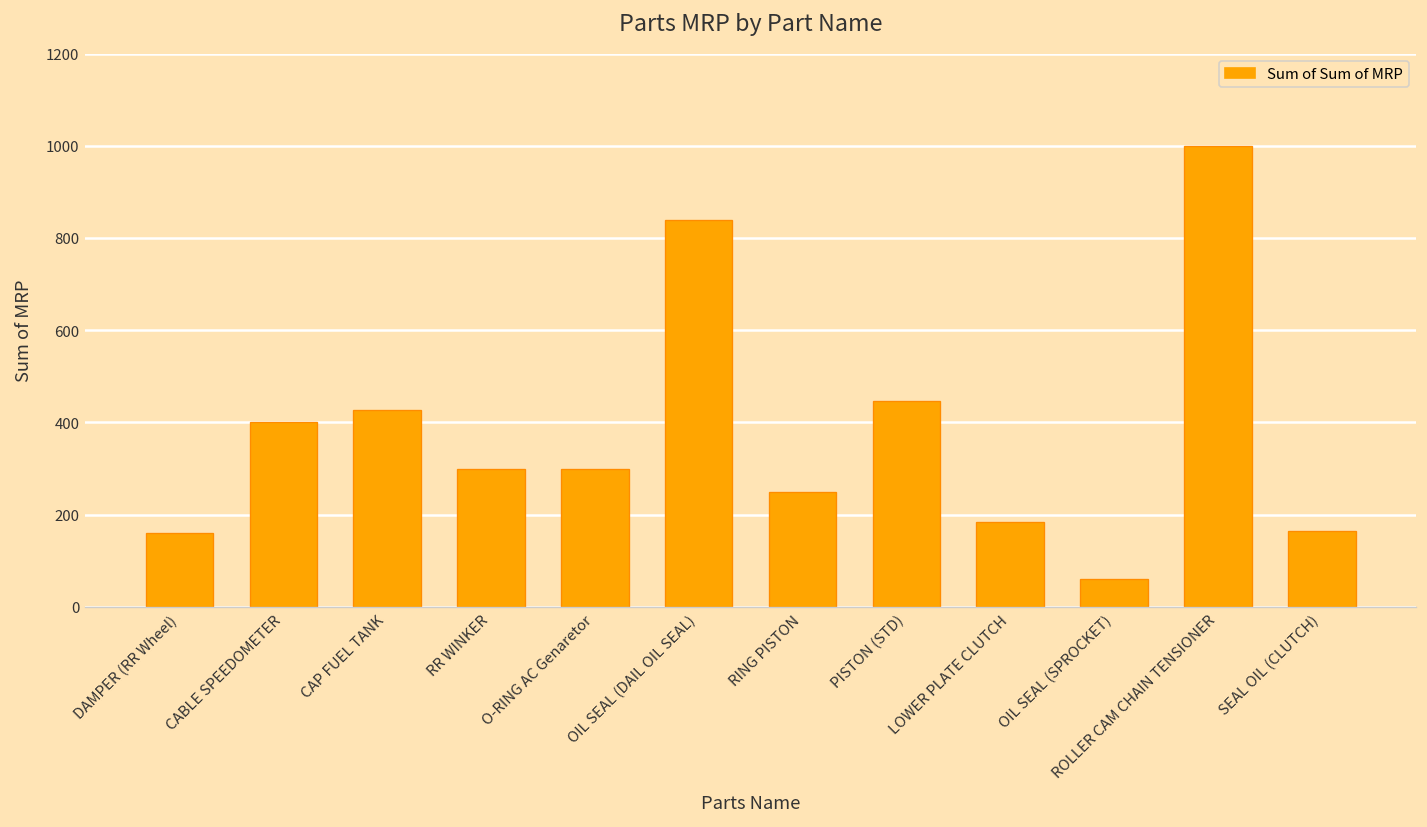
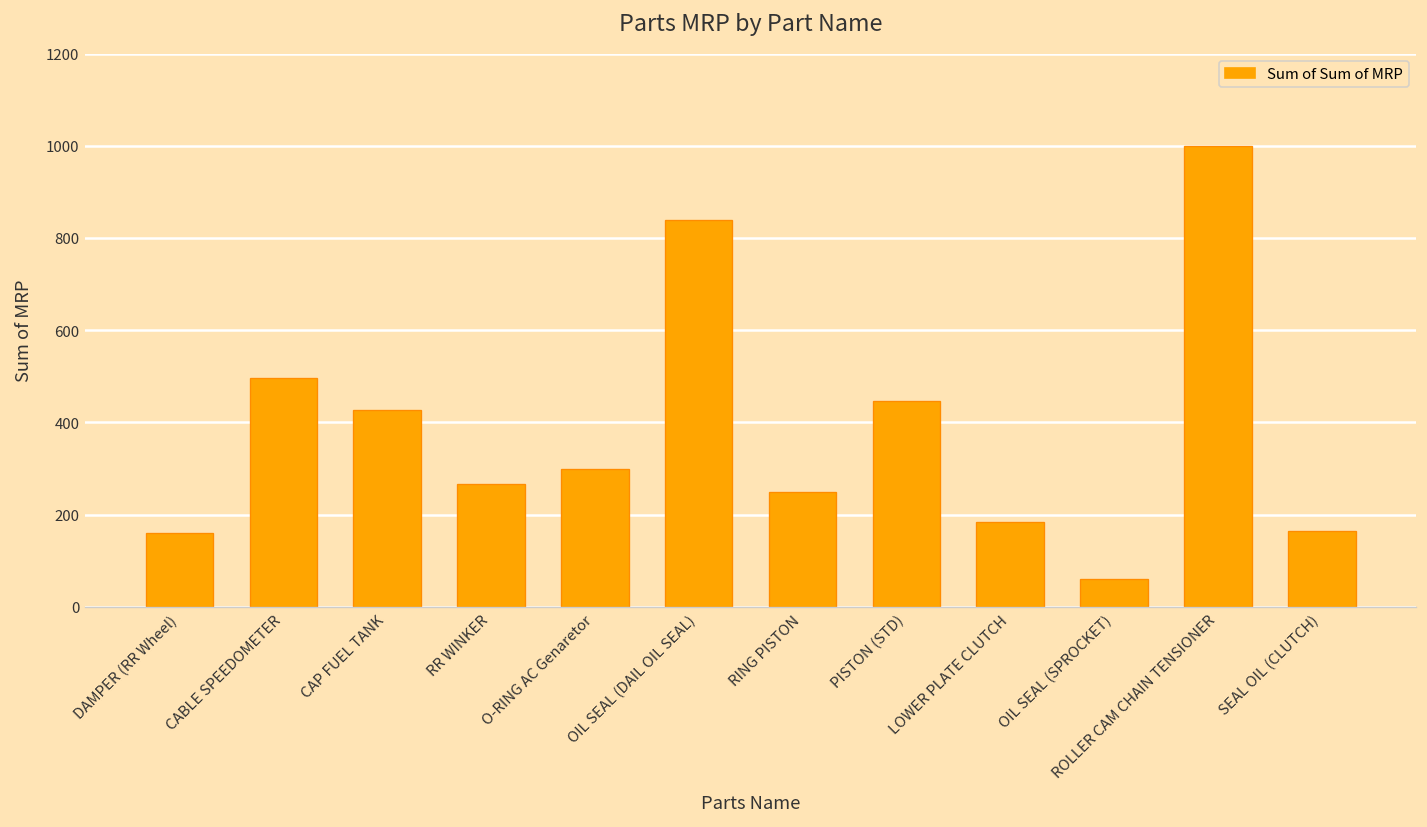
  {
    "DAMPER (RR Wheel)": 160,
-   "CABLE SPEEDOMETER": 400,
+   "CABLE SPEEDOMETER": 500,
    "CAP FUEL TANK": 430,
-   "RR WINKER": 300,
+   "RR WINKER": 270,
    "O-RING AC Genaretor": 300,
    "OIL SEAL (DAIL OIL SEAL)": 840,
    "RING PISTON": 250,
    "PISTON (STD)": 450,
    "LOWER PLATE CLUTCH": 190,
    "OIL SEAL (SPROCKET)": 60,
    "ROLLER CAM CHAIN TENSIONER": 1000,
    "SEAL OIL (CLUTCH)": 170
  }
